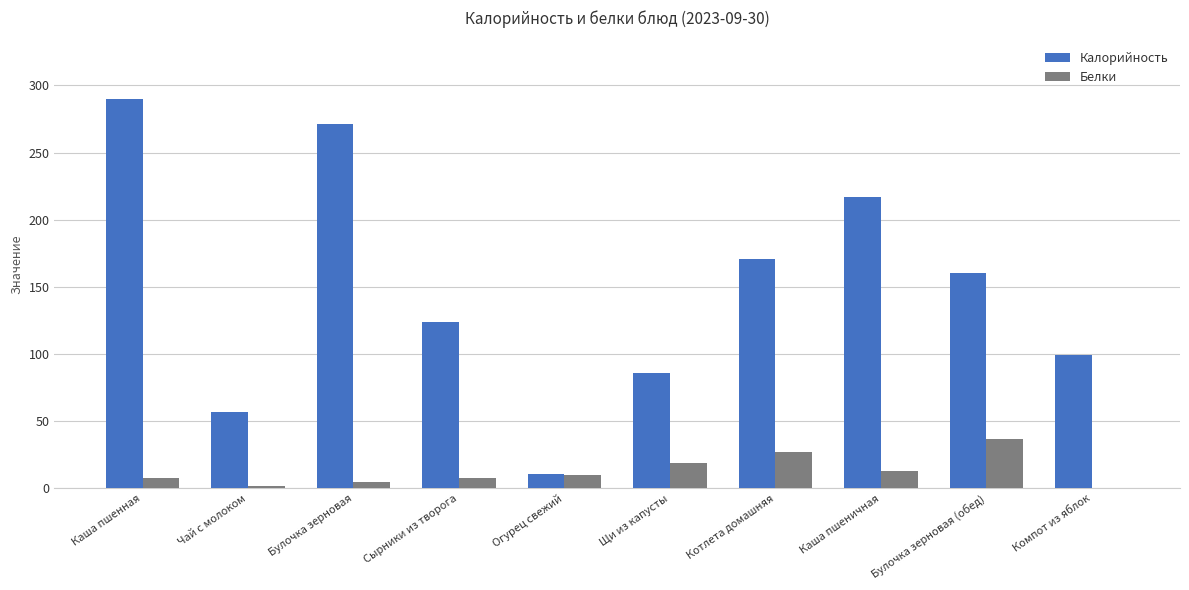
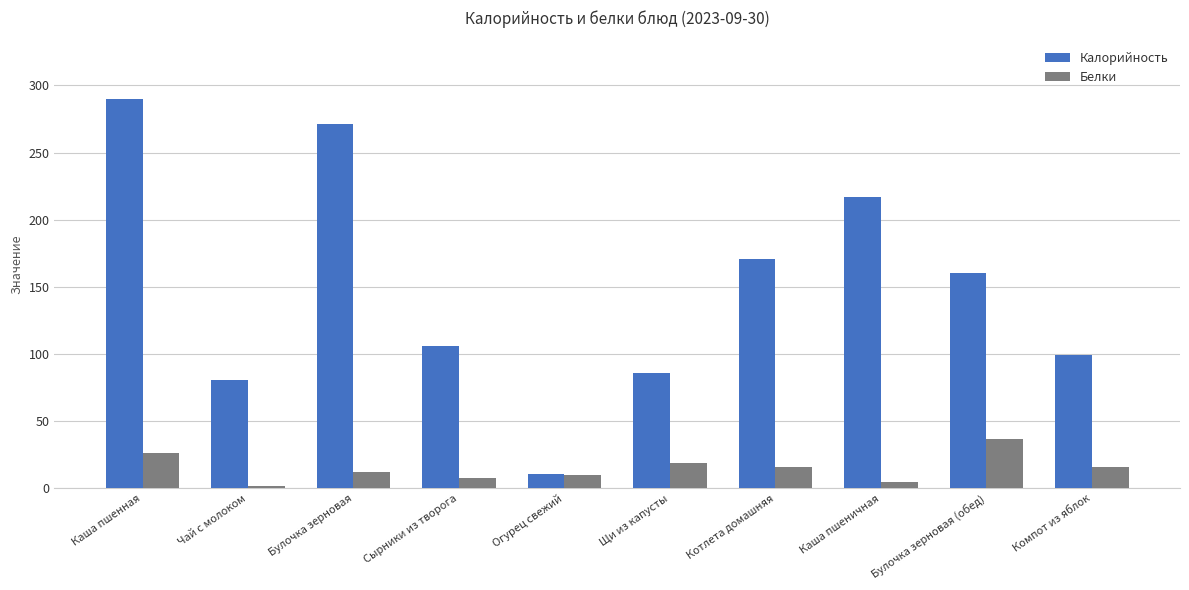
  {
    "Калорийность": {
      "Каша пшенная": 290,
-     "Чай с молоком": 57,
+     "Чай с молоком": 81,
      "Булочка зерновая": 271,
-     "Сырники из творога": 124,
+     "Сырники из творога": 106,
      "Огурец свежий": 11,
      "Щи из капусты": 86,
      "Котлета домашняя": 171,
      "Каша пшеничная": 217,
      "Булочка зерновая (обед)": 160,
      "Компот из яблок": 99
    },
    "Белки": {
-     "Каша пшенная": 8,
+     "Каша пшенная": 26,
      "Чай с молоком": 2,
-     "Булочка зерновая": 5,
+     "Булочка зерновая": 12,
      "Сырники из творога": 8,
      "Огурец свежий": 10,
      "Щи из капусты": 19,
-     "Котлета домашняя": 27,
-     "Каша пшеничная": 13,
+     "Котлета домашняя": 16,
+     "Каша пшеничная": 5,
      "Булочка зерновая (обед)": 37,
-     "Компот из яблок": 0
+     "Компот из яблок": 16
    }
  }
